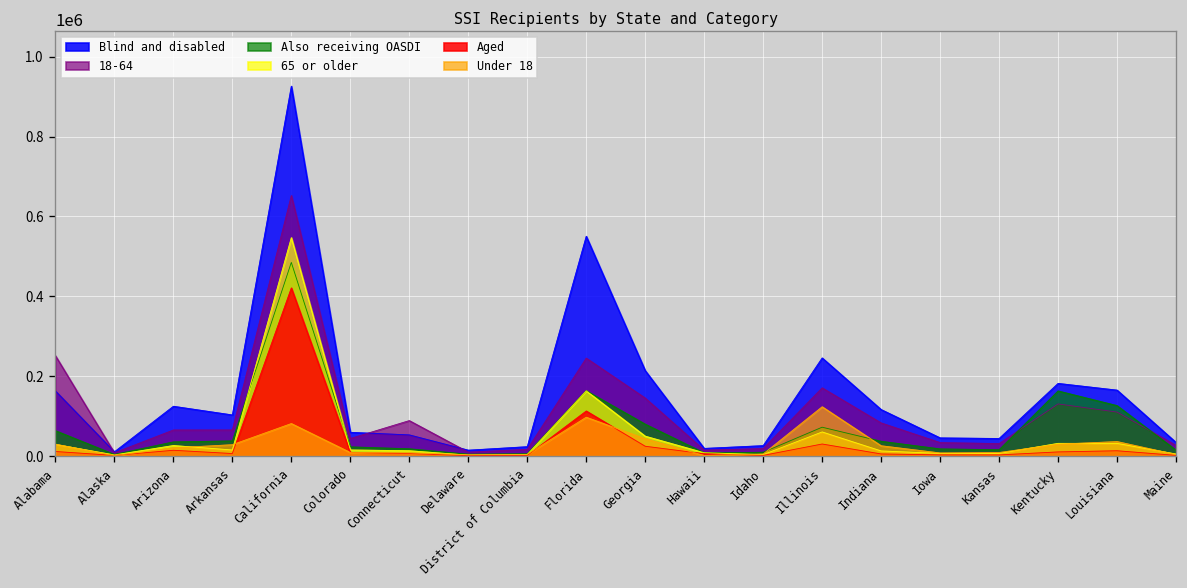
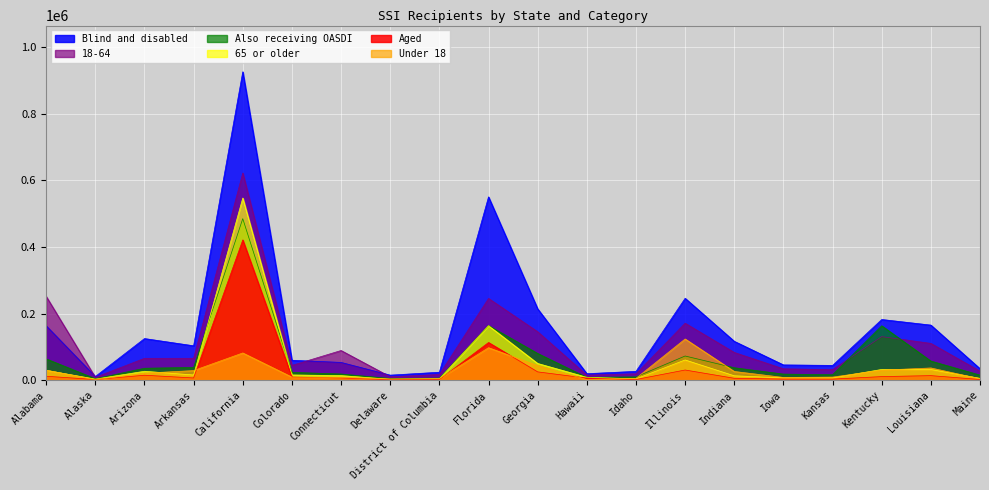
  {
    "Blind and disabled": {
      "Alabama": 160000,
      "Arizona": 120000,
      "Arkansas": 100000,
      "California": 930000,
      "Colorado": 60000,
      "Connecticut": 50000,
      "Florida": 550000,
      "Georgia": 210000,
      "Illinois": 250000,
      "Indiana": 120000,
      "Iowa": 50000,
      "Kansas": 40000,
      "Kentucky": 180000,
      "Louisiana": 170000
    },
    "18-64": {
      "Alabama": 250000,
      "Arizona": 70000,
      "Arkansas": 70000,
-     "California": 650000,
+     "California": 620000,
      "Colorado": 40000,
      "Connecticut": 90000,
      "Florida": 250000,
      "Georgia": 150000,
      "Illinois": 170000,
      "Indiana": 80000,
      "Iowa": 30000,
      "Kansas": 30000,
      "Kentucky": 130000,
      "Louisiana": 110000
    },
    "Also receiving OASDI": {
      "Alabama": 60000,
      "Arizona": 40000,
      "Arkansas": 40000,
      "California": 490000,
      "Colorado": 20000,
      "Georgia": 80000,
      "Illinois": 70000,
      "Indiana": 40000,
      "Iowa": 20000,
      "Kentucky": 160000,
-     "Louisiana": 130000,
+     "Louisiana": 60000,
      "Maine": 20000
    },
    "65 or older": {
      "Arkansas": 20000,
      "California": 550000,
      "Illinois": 60000
    },
    "Aged": {
      "Alabama": 10000,
      "Arkansas": 10000,
      "California": 420000,
      "Florida": 110000,
      "Georgia": 20000,
      "Illinois": 30000,
      "Kentucky": 10000,
      "Louisiana": 10000
    },
    "Under 18": {
      "Arkansas": 30000,
      "California": 80000,
      "Florida": 100000,
      "Illinois": 120000,
      "Indiana": 30000
    }
  }
